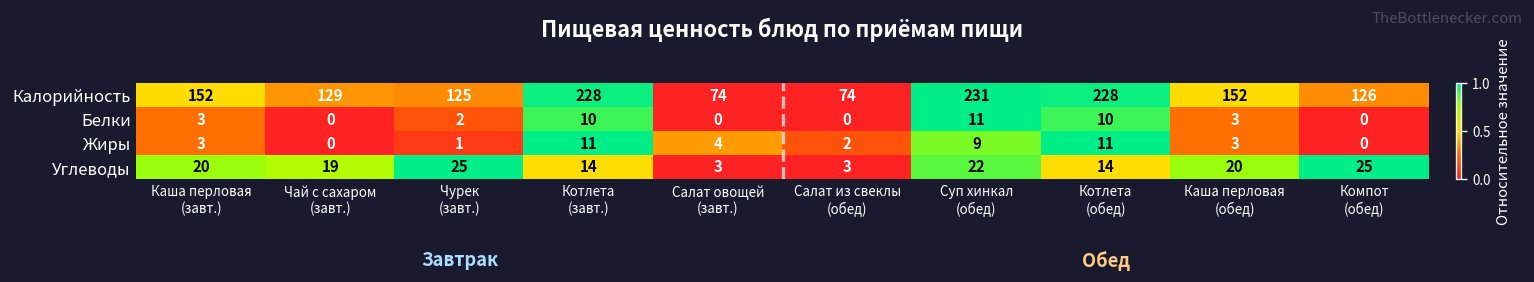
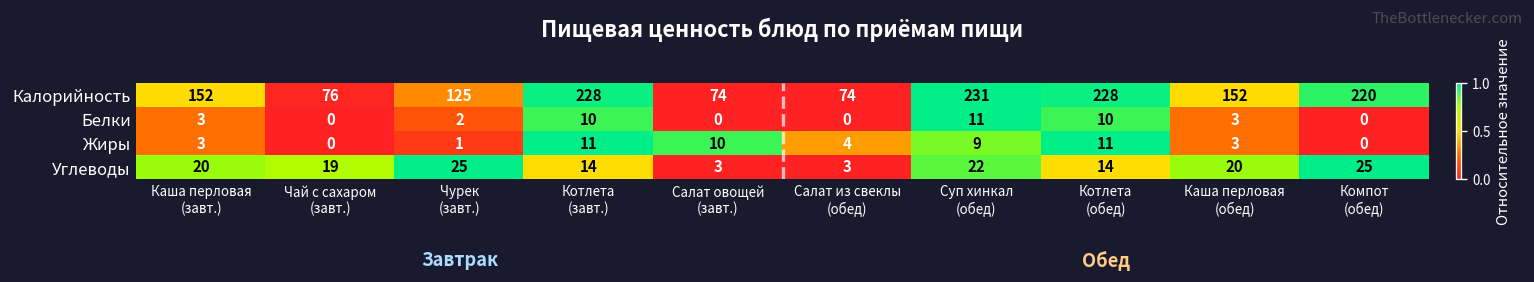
  {
    "Калорийность": {
      "Каша перловая (завт.)": 152,
-     "Чай с сахаром (завт.)": 129,
+     "Чай с сахаром (завт.)": 76,
      "Чурек (завт.)": 125,
      "Котлета (завт.)": 228,
      "Салат овощей (завт.)": 74,
      "Салат из свеклы (обед)": 74,
      "Суп хинкал (обед)": 231,
      "Котлета (обед)": 228,
      "Каша перловая (обед)": 152,
-     "Компот (обед)": 126
+     "Компот (обед)": 220
    },
    "Белки": {
      "Каша перловая (завт.)": 3,
      "Чай с сахаром (завт.)": 0,
      "Чурек (завт.)": 2,
      "Котлета (завт.)": 10,
      "Салат овощей (завт.)": 0,
      "Салат из свеклы (обед)": 0,
      "Суп хинкал (обед)": 11,
      "Котлета (обед)": 10,
      "Каша перловая (обед)": 3,
      "Компот (обед)": 0
    },
    "Жиры": {
      "Каша перловая (завт.)": 3,
      "Чай с сахаром (завт.)": 0,
      "Чурек (завт.)": 1,
      "Котлета (завт.)": 11,
-     "Салат овощей (завт.)": 4,
-     "Салат из свеклы (обед)": 2,
+     "Салат овощей (завт.)": 10,
+     "Салат из свеклы (обед)": 4,
      "Суп хинкал (обед)": 9,
      "Котлета (обед)": 11,
      "Каша перловая (обед)": 3,
      "Компот (обед)": 0
    },
    "Углеводы": {
      "Каша перловая (завт.)": 20,
      "Чай с сахаром (завт.)": 19,
      "Чурек (завт.)": 25,
      "Котлета (завт.)": 14,
      "Салат овощей (завт.)": 3,
      "Салат из свеклы (обед)": 3,
      "Суп хинкал (обед)": 22,
      "Котлета (обед)": 14,
      "Каша перловая (обед)": 20,
      "Компот (обед)": 25
    }
  }
